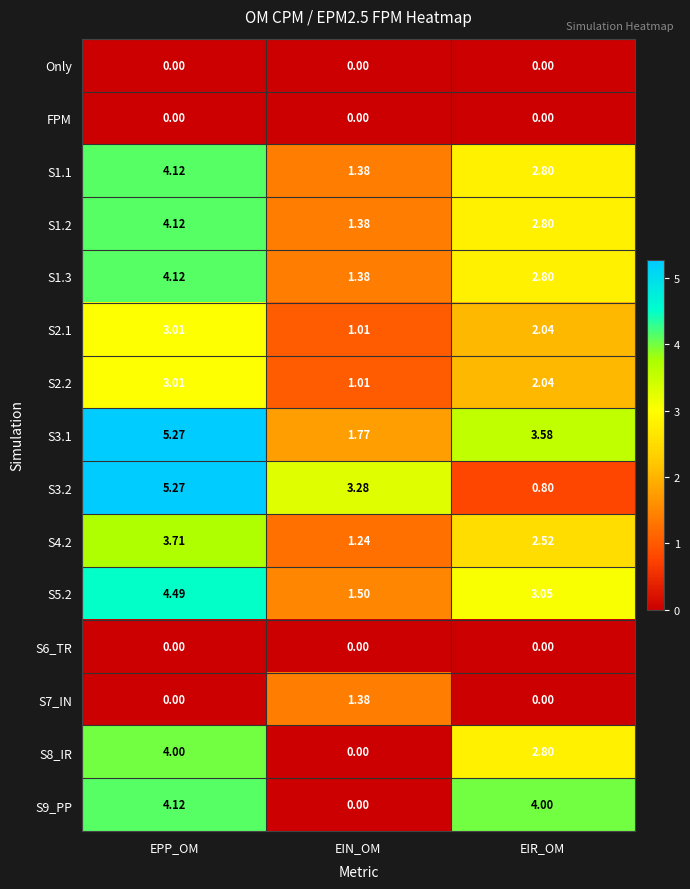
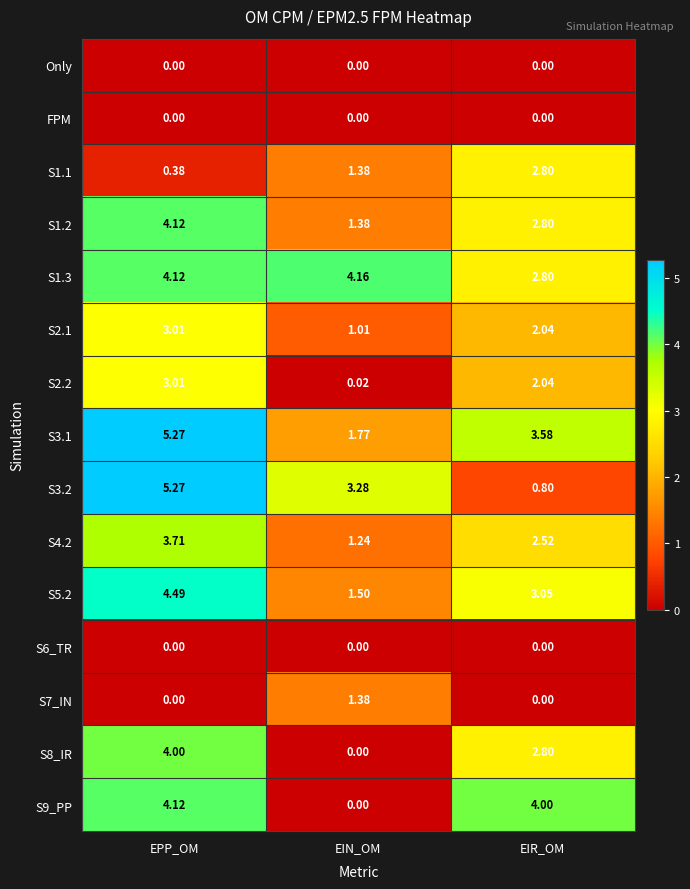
  {
    "Only": {
      "EPP_OM": 0.00,
      "EIN_OM": 0.00,
      "EIR_OM": 0.00
    },
    "FPM": {
      "EPP_OM": 0.00,
      "EIN_OM": 0.00,
      "EIR_OM": 0.00
    },
    "S1.1": {
-     "EPP_OM": 4.12,
+     "EPP_OM": 0.38,
      "EIN_OM": 1.38,
      "EIR_OM": 2.80
    },
    "S1.2": {
      "EPP_OM": 4.12,
      "EIN_OM": 1.38,
      "EIR_OM": 2.80
    },
    "S1.3": {
      "EPP_OM": 4.12,
-     "EIN_OM": 1.38,
+     "EIN_OM": 4.16,
      "EIR_OM": 2.80
    },
    "S2.1": {
      "EPP_OM": 3.01,
      "EIN_OM": 1.01,
      "EIR_OM": 2.04
    },
    "S2.2": {
      "EPP_OM": 3.01,
-     "EIN_OM": 1.01,
+     "EIN_OM": 0.02,
      "EIR_OM": 2.04
    },
    "S3.1": {
      "EPP_OM": 5.27,
      "EIN_OM": 1.77,
      "EIR_OM": 3.58
    },
    "S3.2": {
      "EPP_OM": 5.27,
      "EIN_OM": 3.28,
      "EIR_OM": 0.80
    },
    "S4.2": {
      "EPP_OM": 3.71,
      "EIN_OM": 1.24,
      "EIR_OM": 2.52
    },
    "S5.2": {
      "EPP_OM": 4.49,
      "EIN_OM": 1.50,
      "EIR_OM": 3.05
    },
    "S6_TR": {
      "EPP_OM": 0.00,
      "EIN_OM": 0.00,
      "EIR_OM": 0.00
    },
    "S7_IN": {
      "EPP_OM": 0.00,
      "EIN_OM": 1.38,
      "EIR_OM": 0.00
    },
    "S8_IR": {
      "EPP_OM": 4.00,
      "EIN_OM": 0.00,
      "EIR_OM": 2.80
    },
    "S9_PP": {
      "EPP_OM": 4.12,
      "EIN_OM": 0.00,
      "EIR_OM": 4.00
    }
  }
